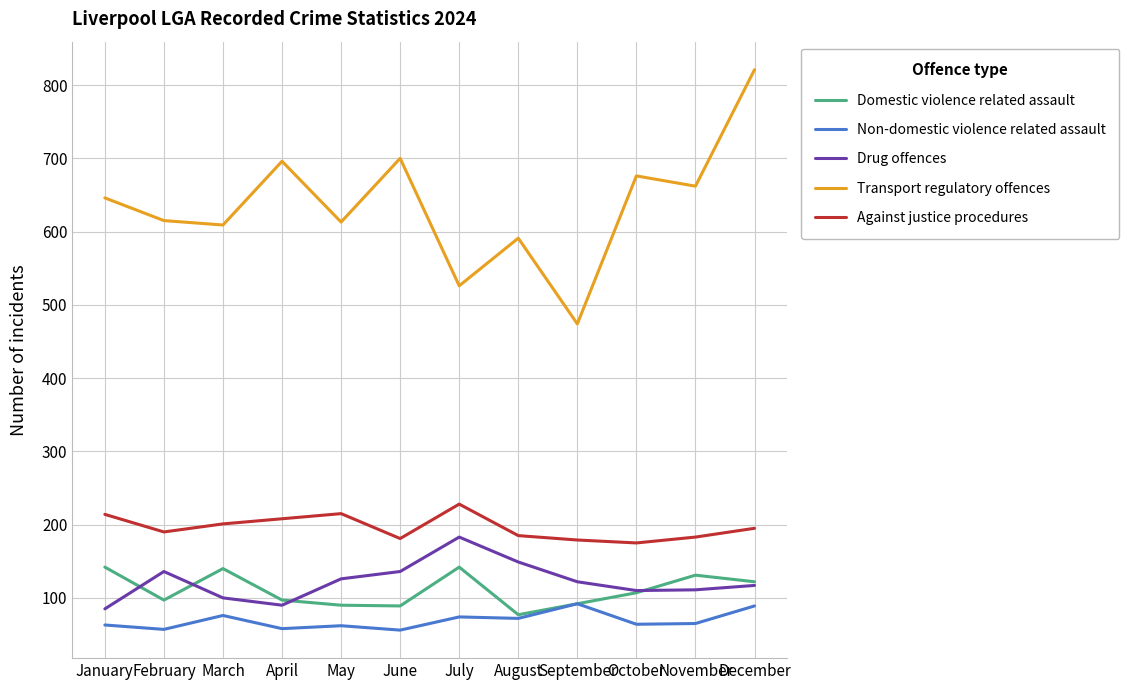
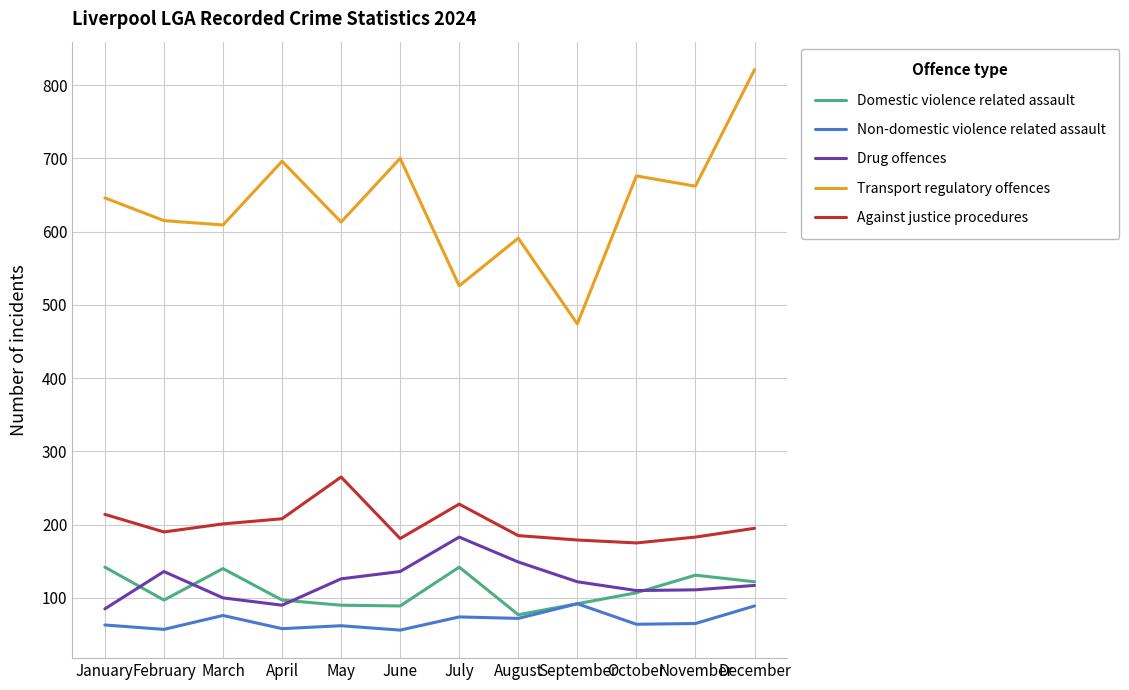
  {
    "Domestic violence related assault": {
      "January": 140,
      "February": 100,
      "March": 140,
      "April": 100,
      "May": 90,
      "June": 90,
      "July": 140,
      "August": 80
    },
    "Non-domestic violence related assault": {
      "January": 60,
      "February": 60,
      "March": 80,
      "April": 60,
      "May": 60,
      "June": 60,
      "July": 70,
      "August": 70
    },
    "Drug offences": {
      "January": 90,
      "February": 140,
      "March": 100,
      "April": 90,
      "May": 130,
      "June": 140,
      "July": 180,
      "August": 150,
      "September": 120
    },
    "Transport regulatory offences": {
      "January": 650,
      "February": 620,
      "March": 610,
      "April": 700,
      "May": 610,
      "June": 700,
      "July": 530,
      "August": 590,
      "September": 470
    },
    "Against justice procedures": {
      "January": 210,
      "February": 190,
      "March": 200,
      "April": 210,
-     "May": 220,
+     "May": 270,
      "June": 180,
      "July": 230,
      "August": 190,
      "September": 180
    }
  }
